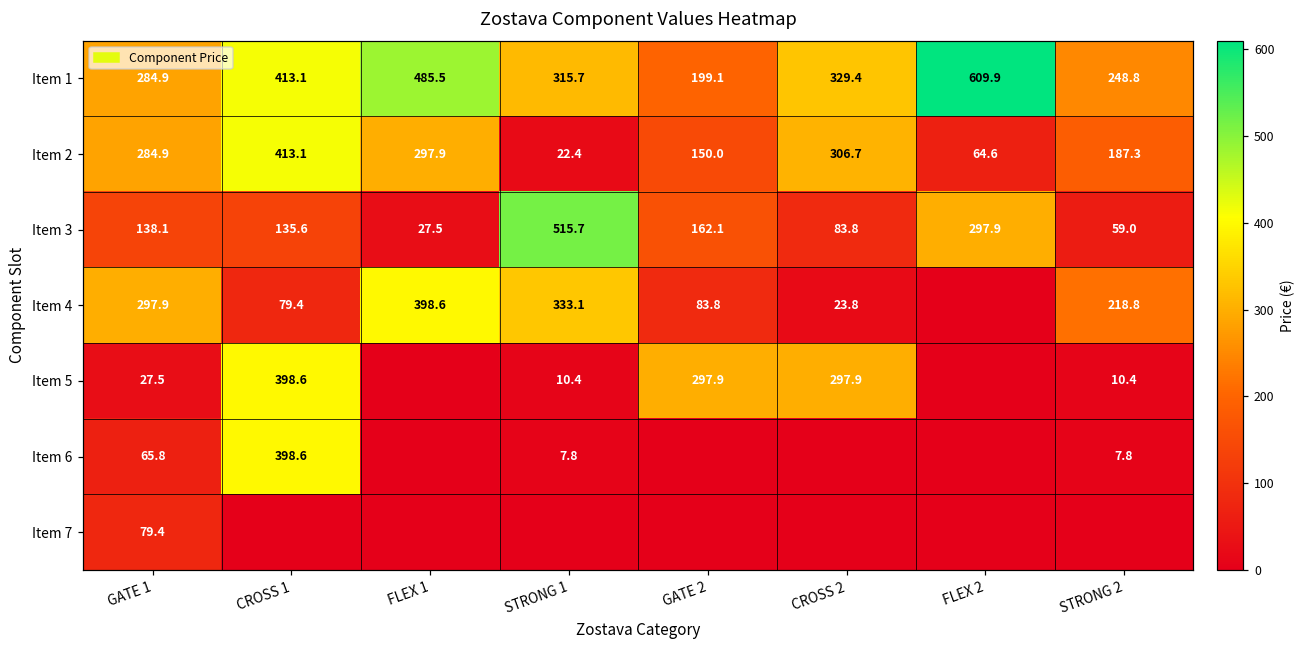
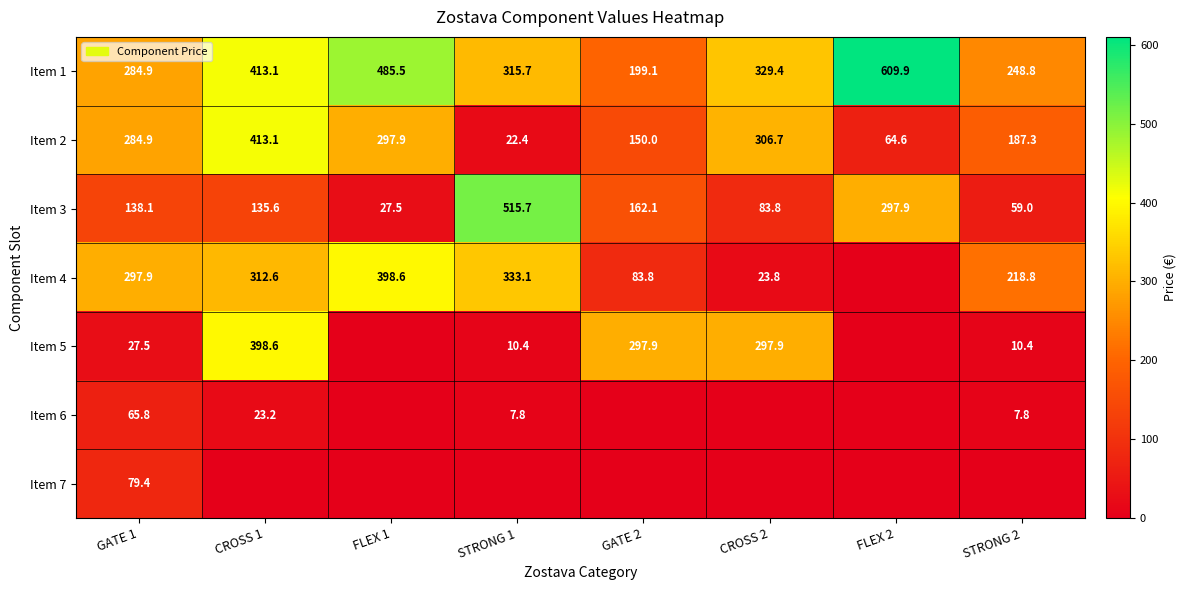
  {
    "Item 1": {
      "GATE 1": 284.9,
      "CROSS 1": 413.1,
      "FLEX 1": 485.5,
      "STRONG 1": 315.7,
      "GATE 2": 199.1,
      "CROSS 2": 329.4,
      "FLEX 2": 609.9,
      "STRONG 2": 248.8
    },
    "Item 2": {
      "GATE 1": 284.9,
      "CROSS 1": 413.1,
      "FLEX 1": 297.9,
      "STRONG 1": 22.4,
      "GATE 2": 150.0,
      "CROSS 2": 306.7,
      "FLEX 2": 64.6,
      "STRONG 2": 187.3
    },
    "Item 3": {
      "GATE 1": 138.1,
      "CROSS 1": 135.6,
      "FLEX 1": 27.5,
      "STRONG 1": 515.7,
      "GATE 2": 162.1,
      "CROSS 2": 83.8,
      "FLEX 2": 297.9,
      "STRONG 2": 59.0
    },
    "Item 4": {
      "GATE 1": 297.9,
-     "CROSS 1": 79.4,
+     "CROSS 1": 312.6,
      "FLEX 1": 398.6,
      "STRONG 1": 333.1,
      "GATE 2": 83.8,
      "CROSS 2": 23.8,
      "STRONG 2": 218.8
    },
    "Item 5": {
      "GATE 1": 27.5,
      "CROSS 1": 398.6,
      "STRONG 1": 10.4,
      "GATE 2": 297.9,
      "CROSS 2": 297.9,
      "STRONG 2": 10.4
    },
    "Item 6": {
      "GATE 1": 65.8,
-     "CROSS 1": 398.6,
+     "CROSS 1": 23.2,
      "STRONG 1": 7.8,
      "STRONG 2": 7.8
    },
    "Item 7": {
      "GATE 1": 79.4
    }
  }
